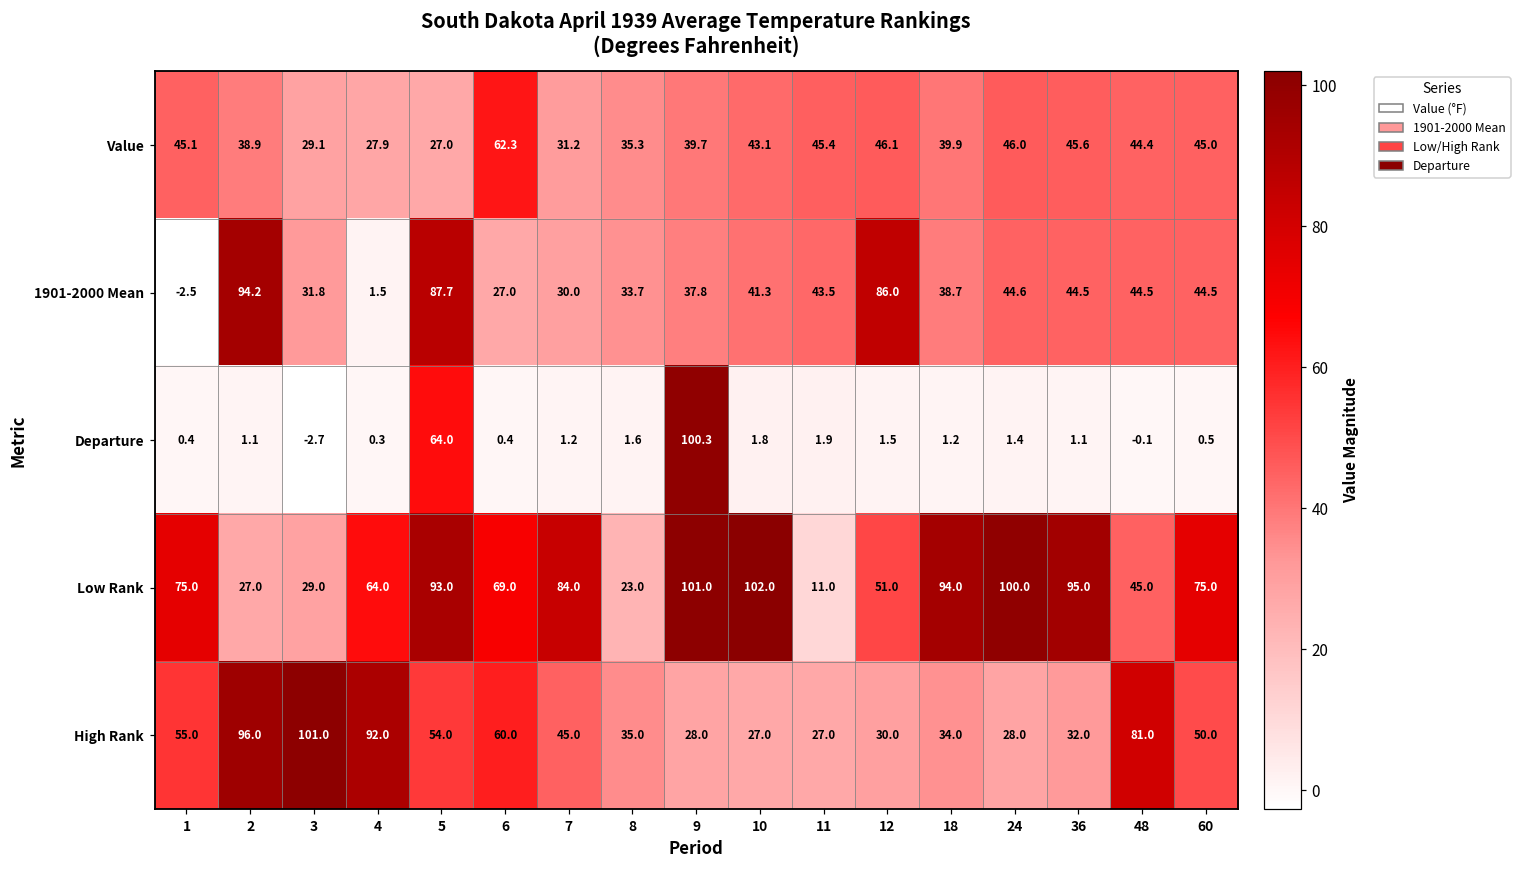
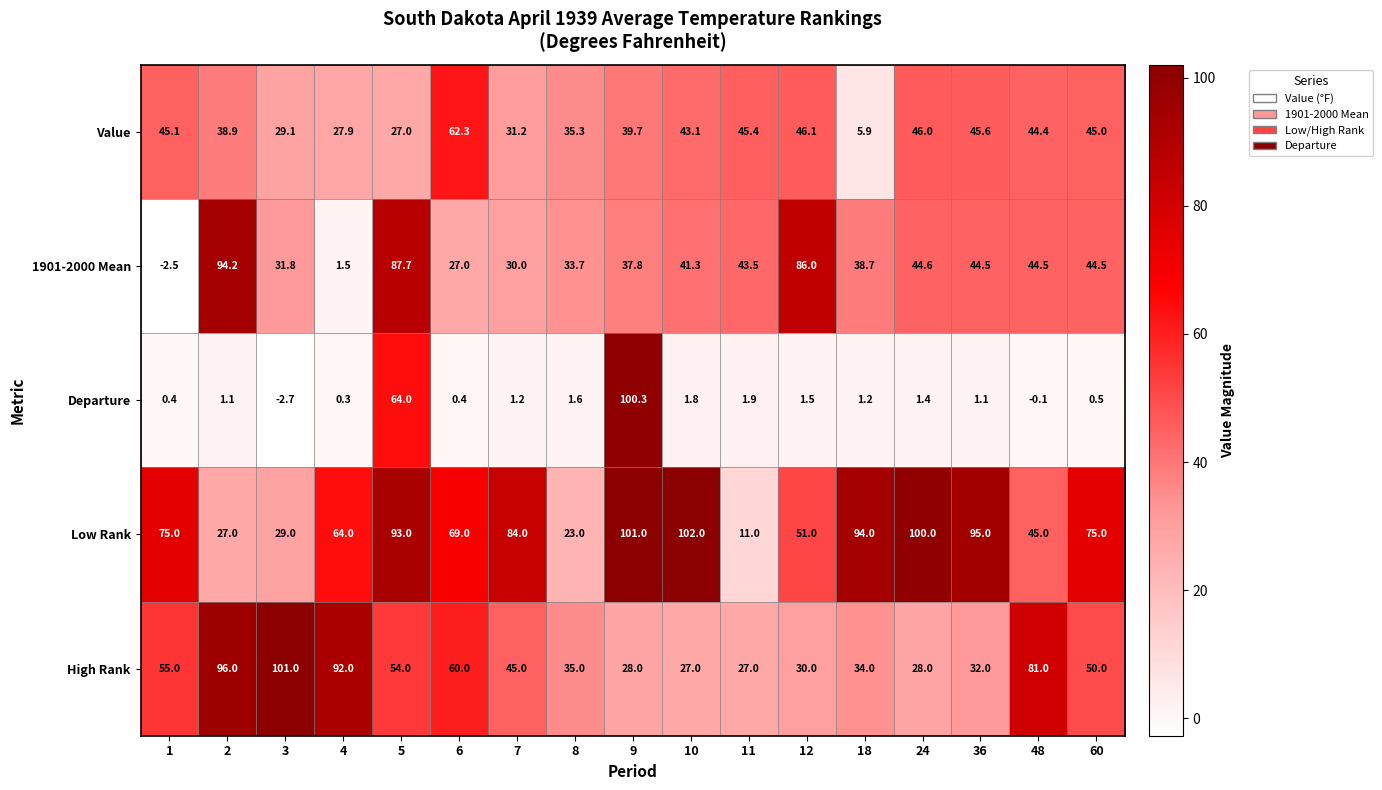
  {
    "Value": {
      "1": 45.1,
      "2": 38.9,
      "3": 29.1,
      "4": 27.9,
      "5": 27.0,
      "6": 62.3,
      "7": 31.2,
      "8": 35.3,
      "9": 39.7,
      "10": 43.1,
      "11": 45.4,
      "12": 46.1,
-     "18": 39.9,
+     "18": 5.9,
      "24": 46.0,
      "36": 45.6,
      "48": 44.4,
      "60": 45.0
    },
    "1901-2000 Mean": {
      "1": -2.5,
      "2": 94.2,
      "3": 31.8,
      "4": 1.5,
      "5": 87.7,
      "6": 27.0,
      "7": 30.0,
      "8": 33.7,
      "9": 37.8,
      "10": 41.3,
      "11": 43.5,
      "12": 86.0,
      "18": 38.7,
      "24": 44.6,
      "36": 44.5,
      "48": 44.5,
      "60": 44.5
    },
    "Departure": {
      "1": 0.4,
      "2": 1.1,
      "3": -2.7,
      "4": 0.3,
      "5": 64.0,
      "6": 0.4,
      "7": 1.2,
      "8": 1.6,
      "9": 100.3,
      "10": 1.8,
      "11": 1.9,
      "12": 1.5,
      "18": 1.2,
      "24": 1.4,
      "36": 1.1,
      "48": -0.1,
      "60": 0.5
    },
    "Low Rank": {
      "1": 75.0,
      "2": 27.0,
      "3": 29.0,
      "4": 64.0,
      "5": 93.0,
      "6": 69.0,
      "7": 84.0,
      "8": 23.0,
      "9": 101.0,
      "10": 102.0,
      "11": 11.0,
      "12": 51.0,
      "18": 94.0,
      "24": 100.0,
      "36": 95.0,
      "48": 45.0,
      "60": 75.0
    },
    "High Rank": {
      "1": 55.0,
      "2": 96.0,
      "3": 101.0,
      "4": 92.0,
      "5": 54.0,
      "6": 60.0,
      "7": 45.0,
      "8": 35.0,
      "9": 28.0,
      "10": 27.0,
      "11": 27.0,
      "12": 30.0,
      "18": 34.0,
      "24": 28.0,
      "36": 32.0,
      "48": 81.0,
      "60": 50.0
    }
  }
